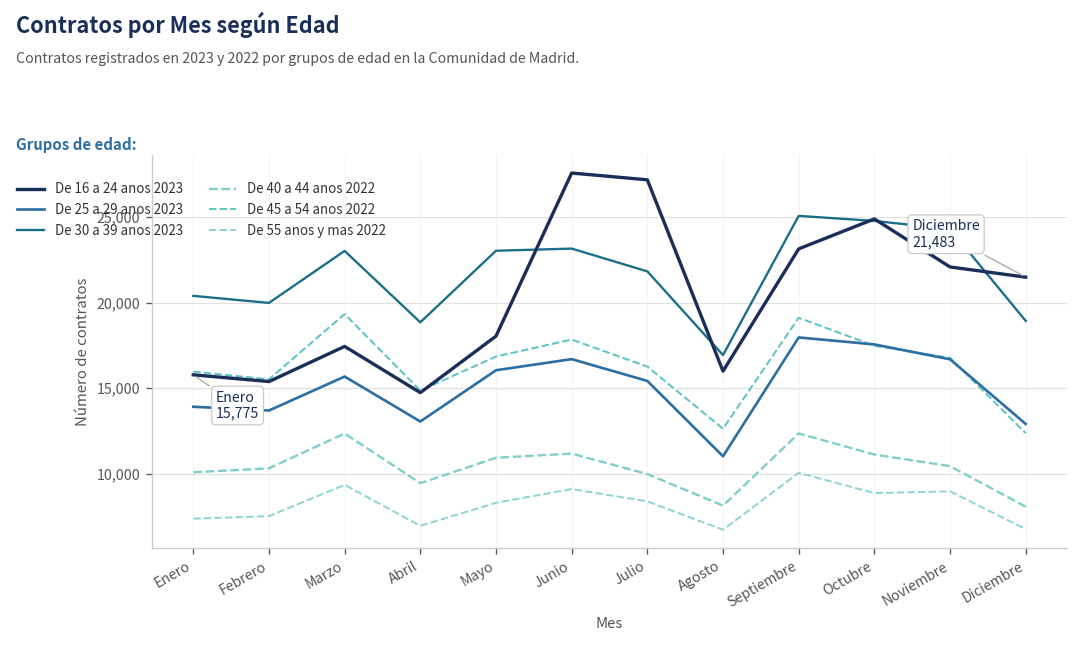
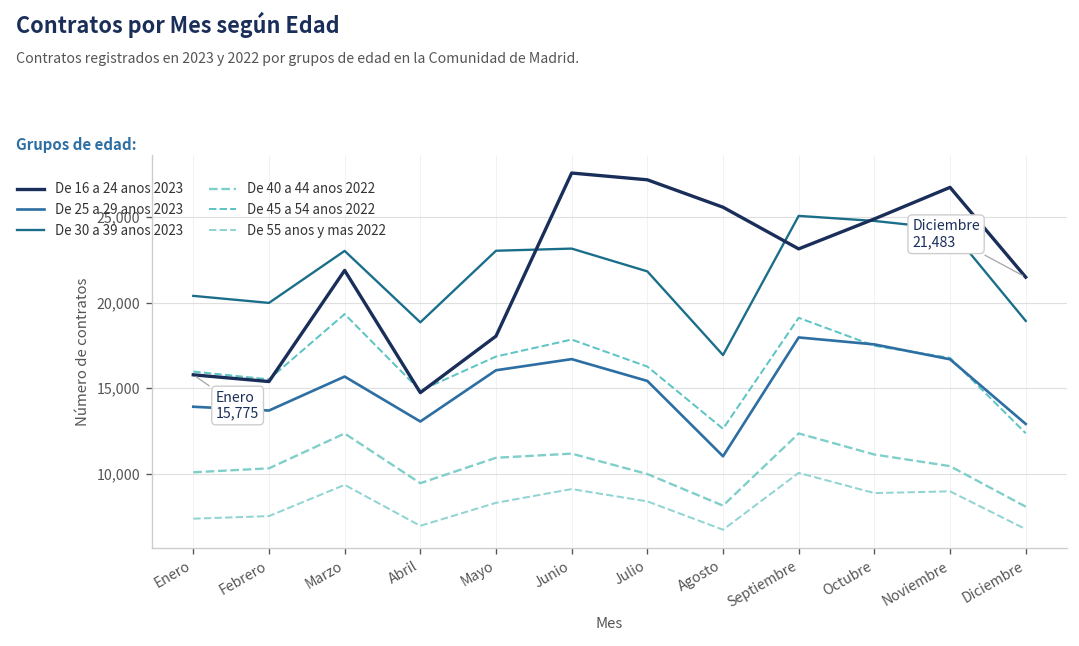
  {
    "De 16 a 24 anos 2023": {
-     "Marzo": "17,400",
+     "Marzo": "21,900",
      "Mayo": "18,000",
      "Junio": "27,600",
      "Julio": "27,200",
-     "Agosto": "16,000",
+     "Agosto": "25,600",
      "Septiembre": "23,100",
-     "Noviembre": "22,100",
+     "Noviembre": "26,700",
      "Diciembre": "21,500"
    }
  }
